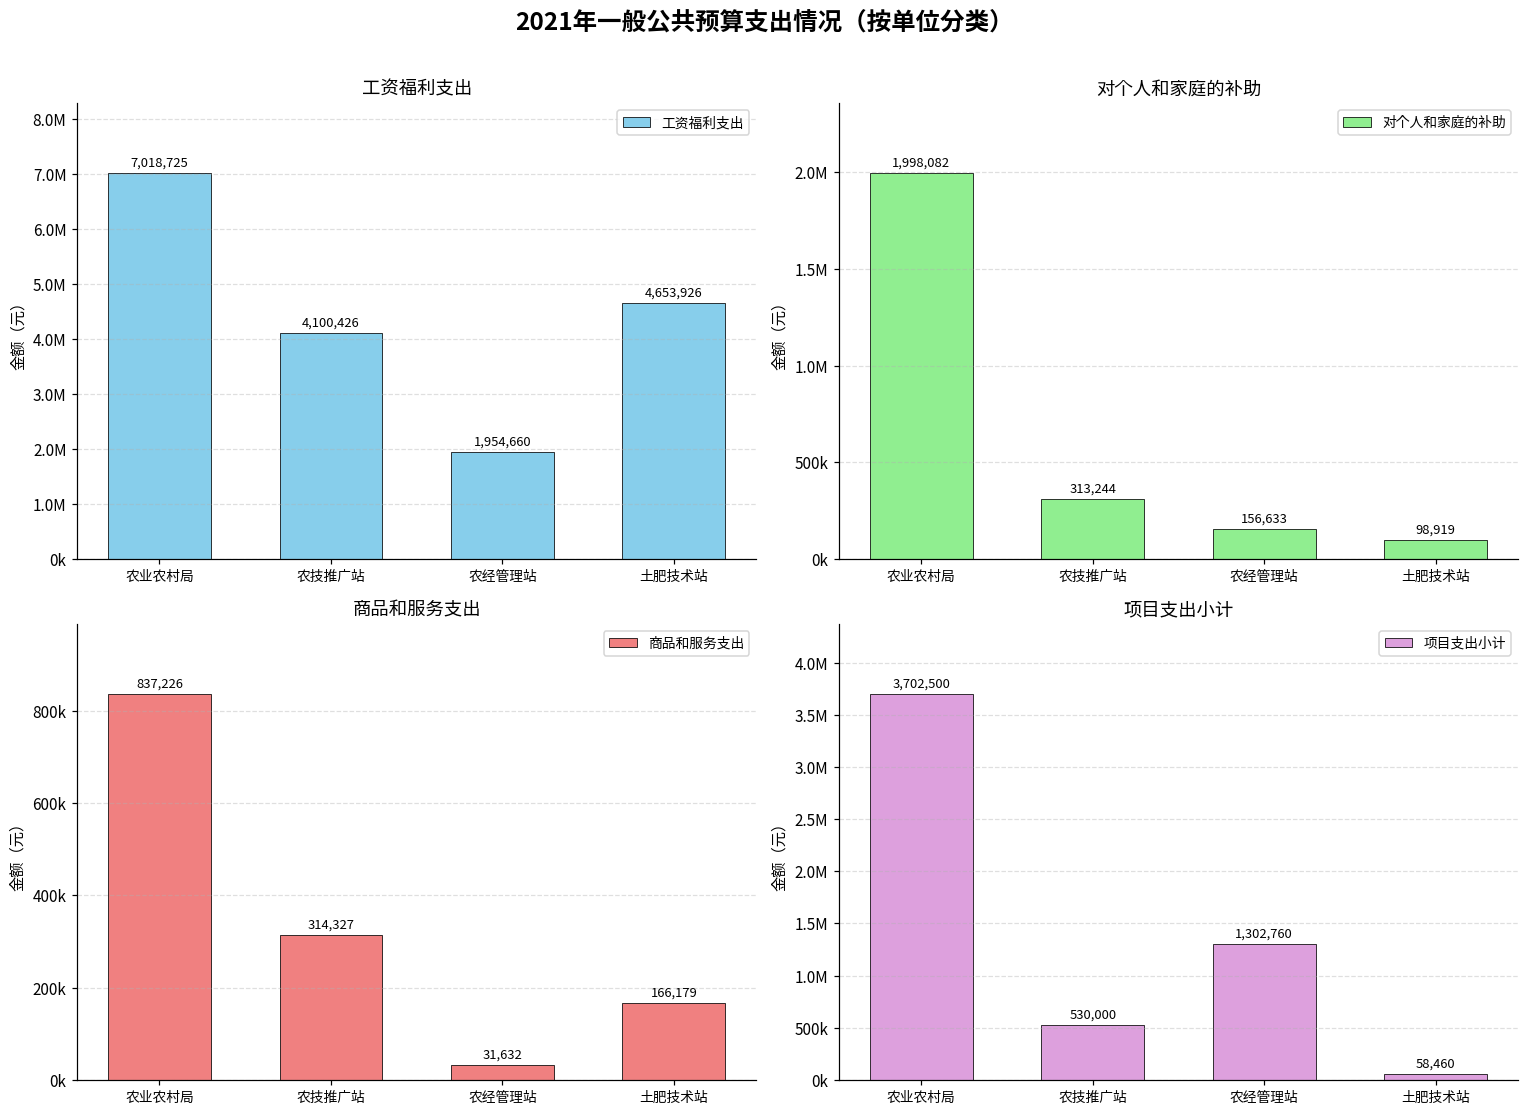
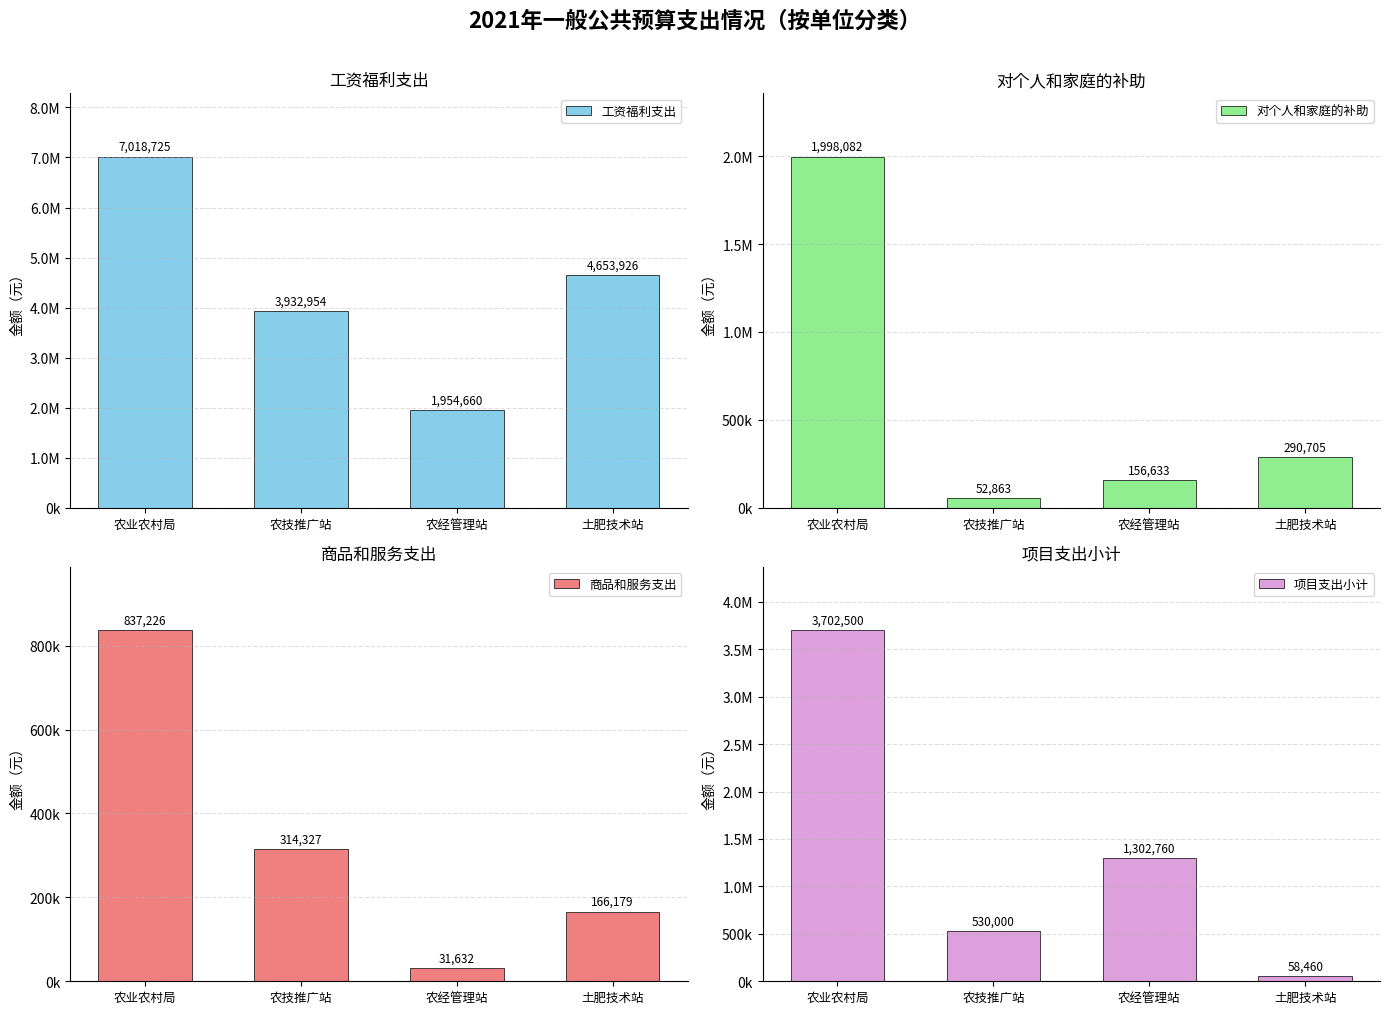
  {
    "工资福利支出": {
      "农业农村局": "7,018,725",
-     "农技推广站": "4,100,426",
+     "农技推广站": "3,932,954",
      "农经管理站": "1,954,660",
      "土肥技术站": "4,653,926"
    },
    "对个人和家庭的补助": {
      "农业农村局": "1,998,082",
-     "农技推广站": "313,244",
+     "农技推广站": "52,863",
      "农经管理站": "156,633",
-     "土肥技术站": "98,919"
+     "土肥技术站": "290,705"
    },
    "商品和服务支出": {
      "农业农村局": "837,226",
      "农技推广站": "314,327",
      "农经管理站": "31,632",
      "土肥技术站": "166,179"
    },
    "项目支出小计": {
      "农业农村局": "3,702,500",
      "农技推广站": "530,000",
      "农经管理站": "1,302,760",
      "土肥技术站": "58,460"
    }
  }
